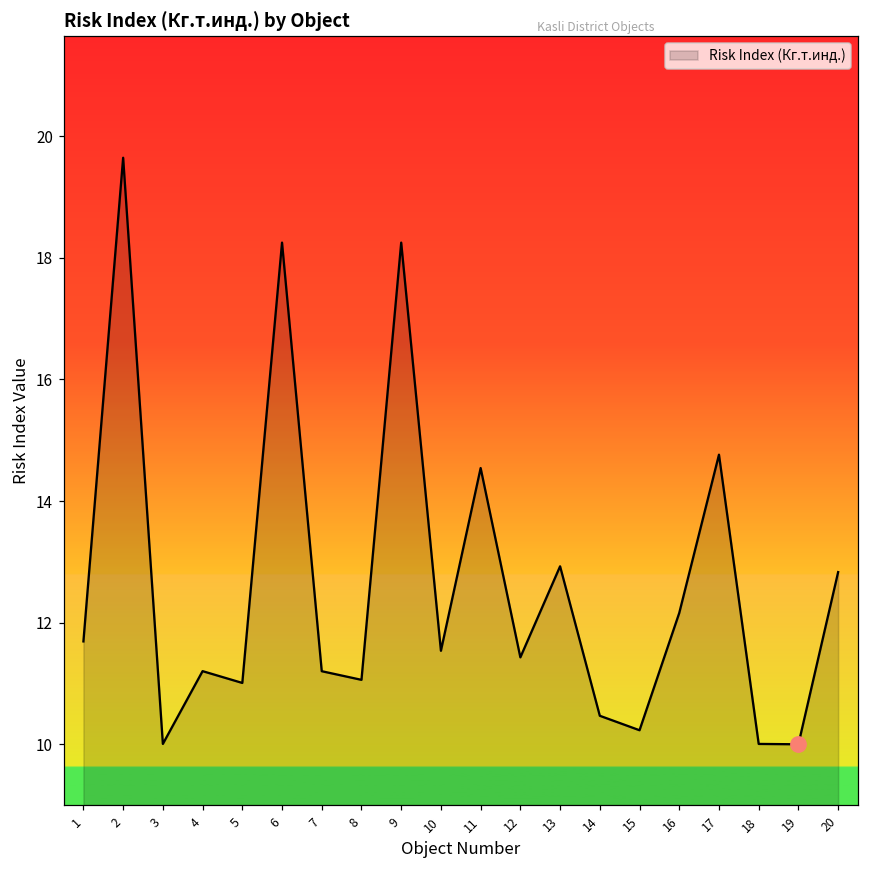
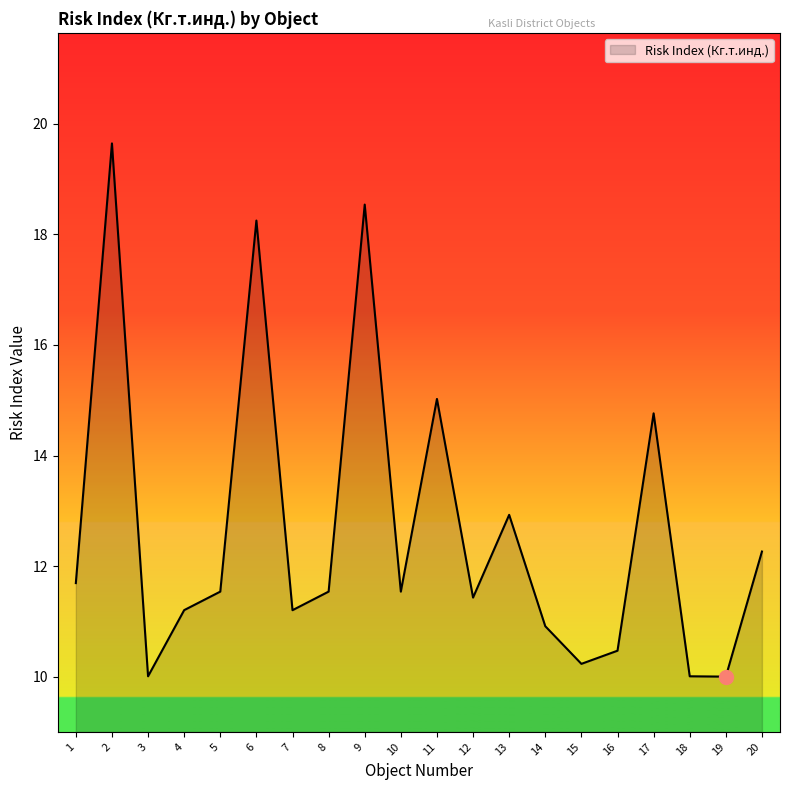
  {
    "Risk Index (Кг.т.инд.)": {
      "1": 11.7,
      "2": 19.6,
      "3": 10.0,
      "4": 11.2,
-     "5": 11.0,
+     "5": 11.5,
      "6": 18.3,
      "7": 11.2,
-     "8": 11.1,
-     "9": 18.3,
+     "8": 11.5,
+     "9": 18.5,
      "10": 11.5,
-     "11": 14.5,
+     "11": 15.0,
      "12": 11.4,
      "13": 12.9,
-     "14": 10.5,
+     "14": 10.9,
      "15": 10.2,
-     "16": 12.2,
+     "16": 10.5,
      "17": 14.8,
      "18": 10.0,
-     "20": 12.8
+     "20": 12.3
    }
  }
